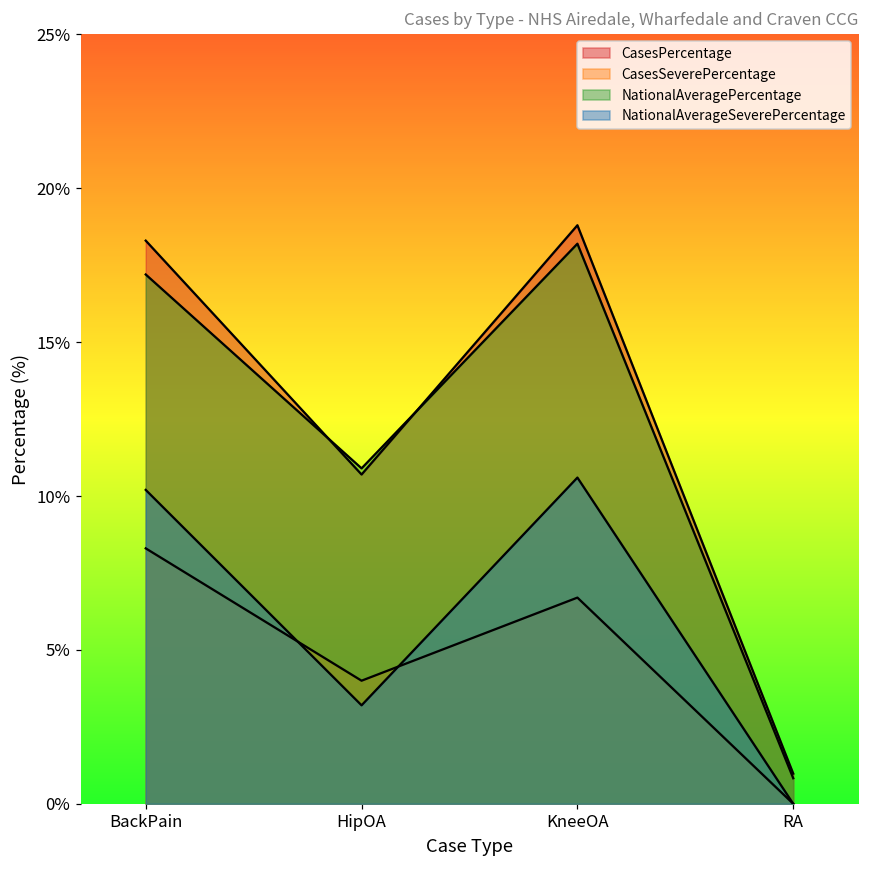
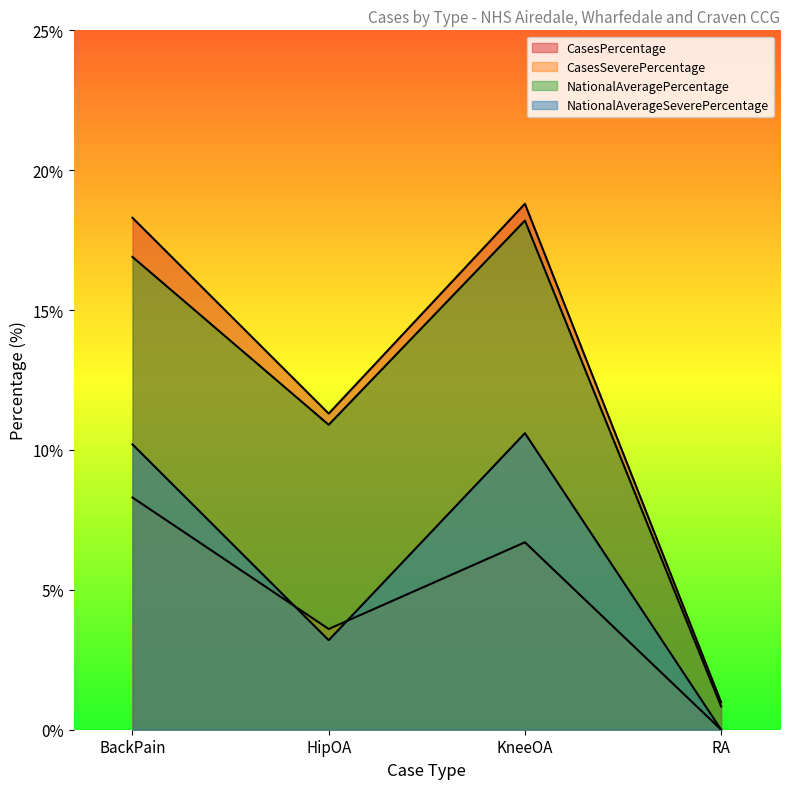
  {
    "CasesPercentage": {
      "BackPain": "18.3%",
-     "HipOA": "10.7%",
+     "HipOA": "11.3%",
      "KneeOA": "18.8%",
      "RA": "1.0%"
    },
    "CasesSeverePercentage": {
      "BackPain": "8.3%",
-     "HipOA": "4.0%",
+     "HipOA": "3.6%",
      "KneeOA": "6.7%"
    },
    "NationalAveragePercentage": {
-     "BackPain": "17.2%",
+     "BackPain": "16.9%",
      "HipOA": "10.9%",
      "KneeOA": "18.2%",
      "RA": "0.8%"
    },
    "NationalAverageSeverePercentage": {
      "BackPain": "10.2%",
      "HipOA": "3.2%",
      "KneeOA": "10.6%"
    }
  }
